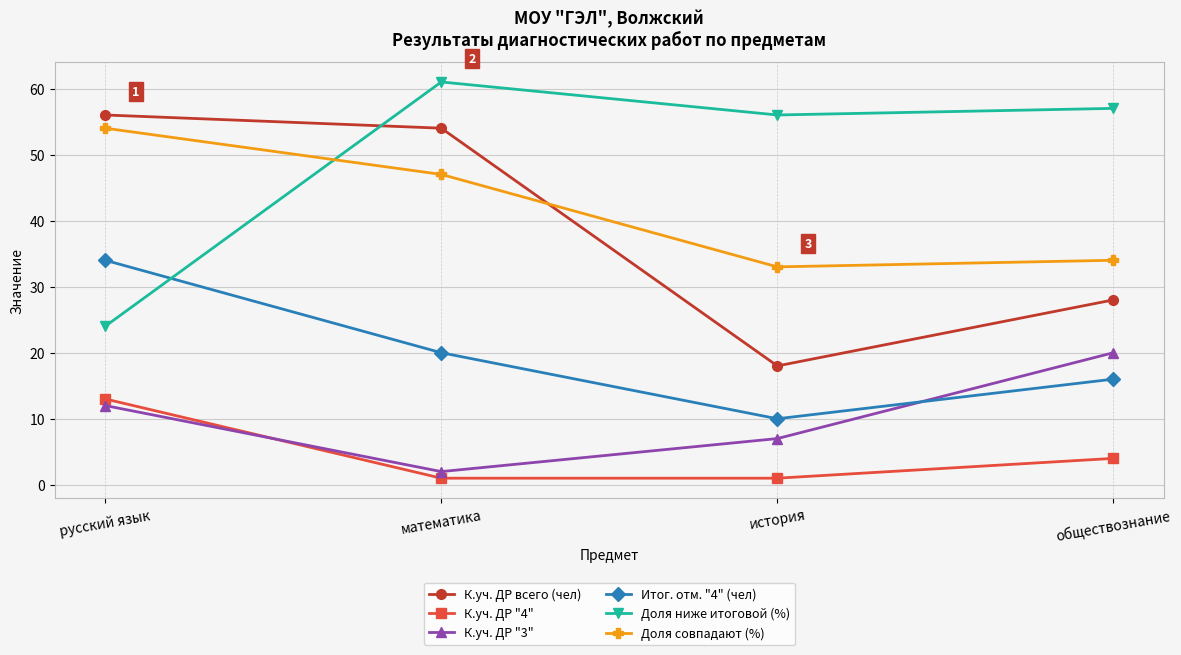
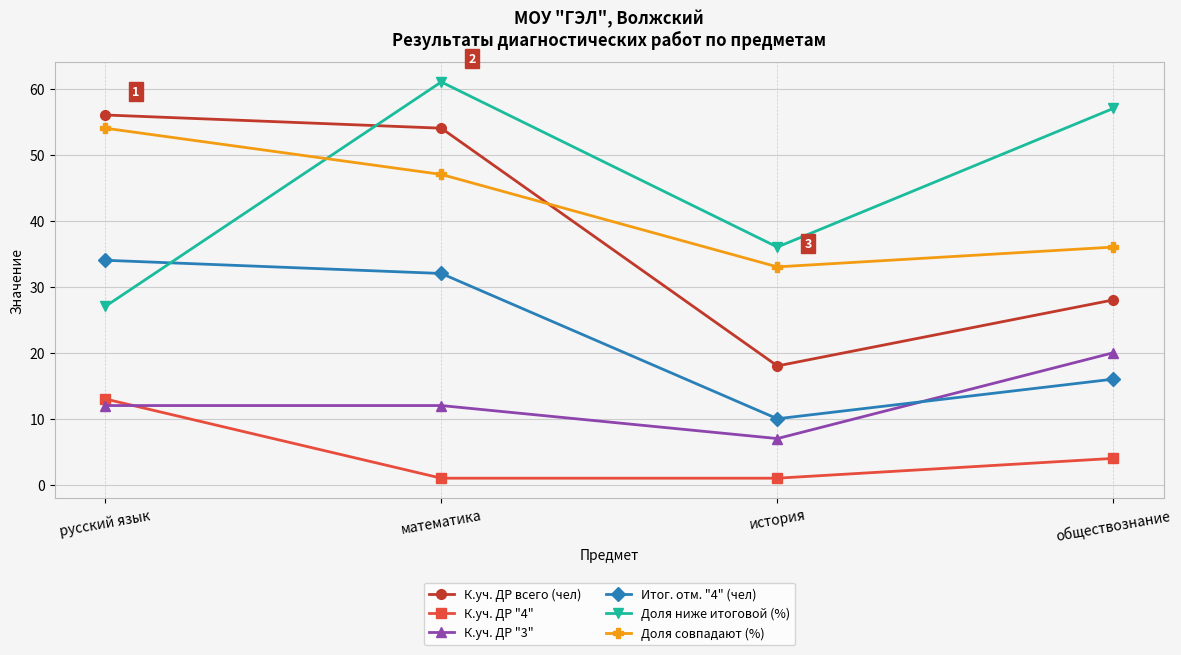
  {
    "К.уч. ДР \"3\"": {
      "русский язык": 12,
-     "математика": 2,
+     "математика": 12,
      "история": 7,
      "обществознание": 20
    },
    "Итог. отм. \"4\" (чел)": {
      "русский язык": 34,
-     "математика": 20,
+     "математика": 32,
      "история": 10,
      "обществознание": 16
    },
    "Доля ниже итоговой (%)": {
-     "русский язык": 24,
+     "русский язык": 27,
      "математика": 61,
-     "история": 56,
+     "история": 36,
      "обществознание": 57
    },
    "Доля совпадают (%)": {
      "русский язык": 54,
      "математика": 47,
      "история": 33,
-     "обществознание": 34
+     "обществознание": 36
    }
  }
